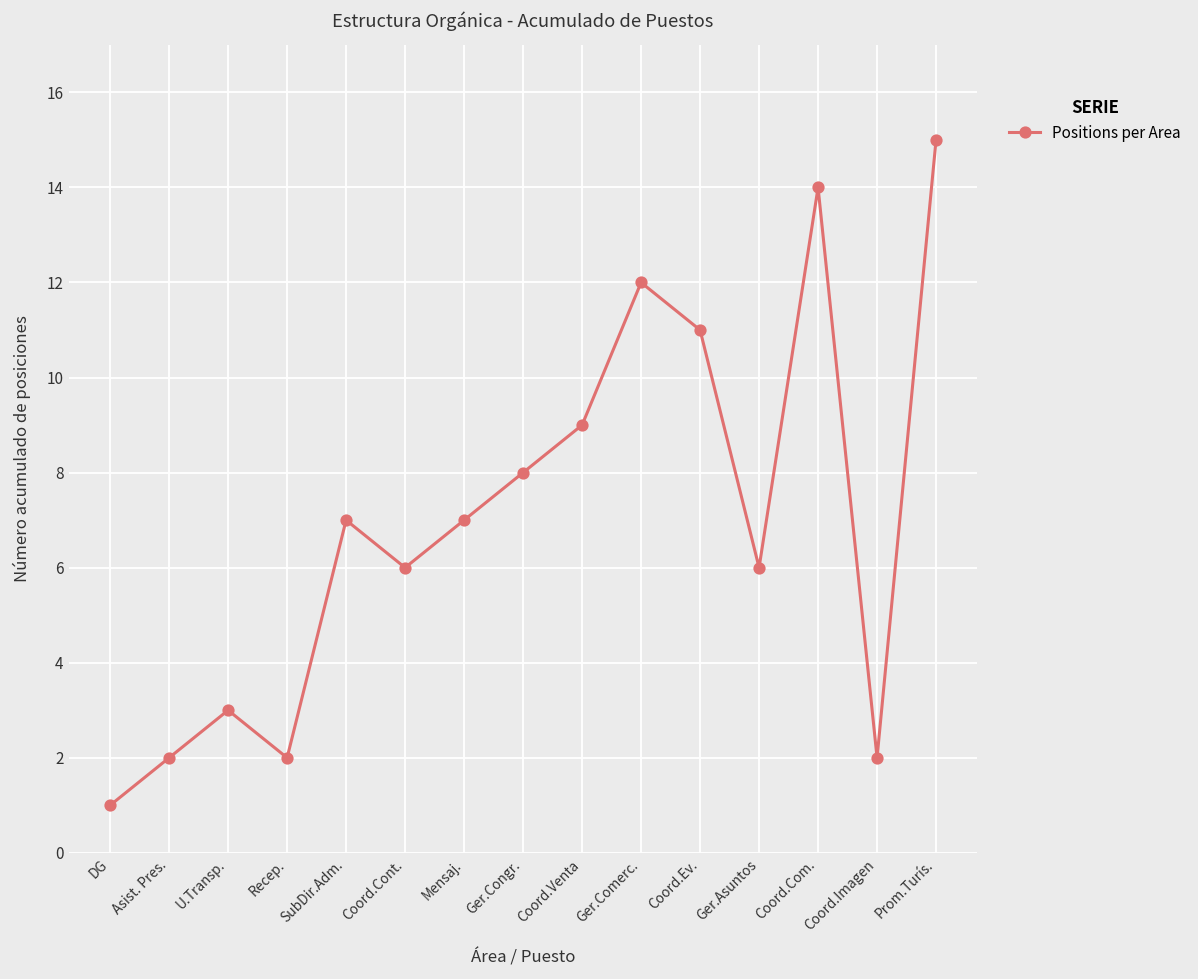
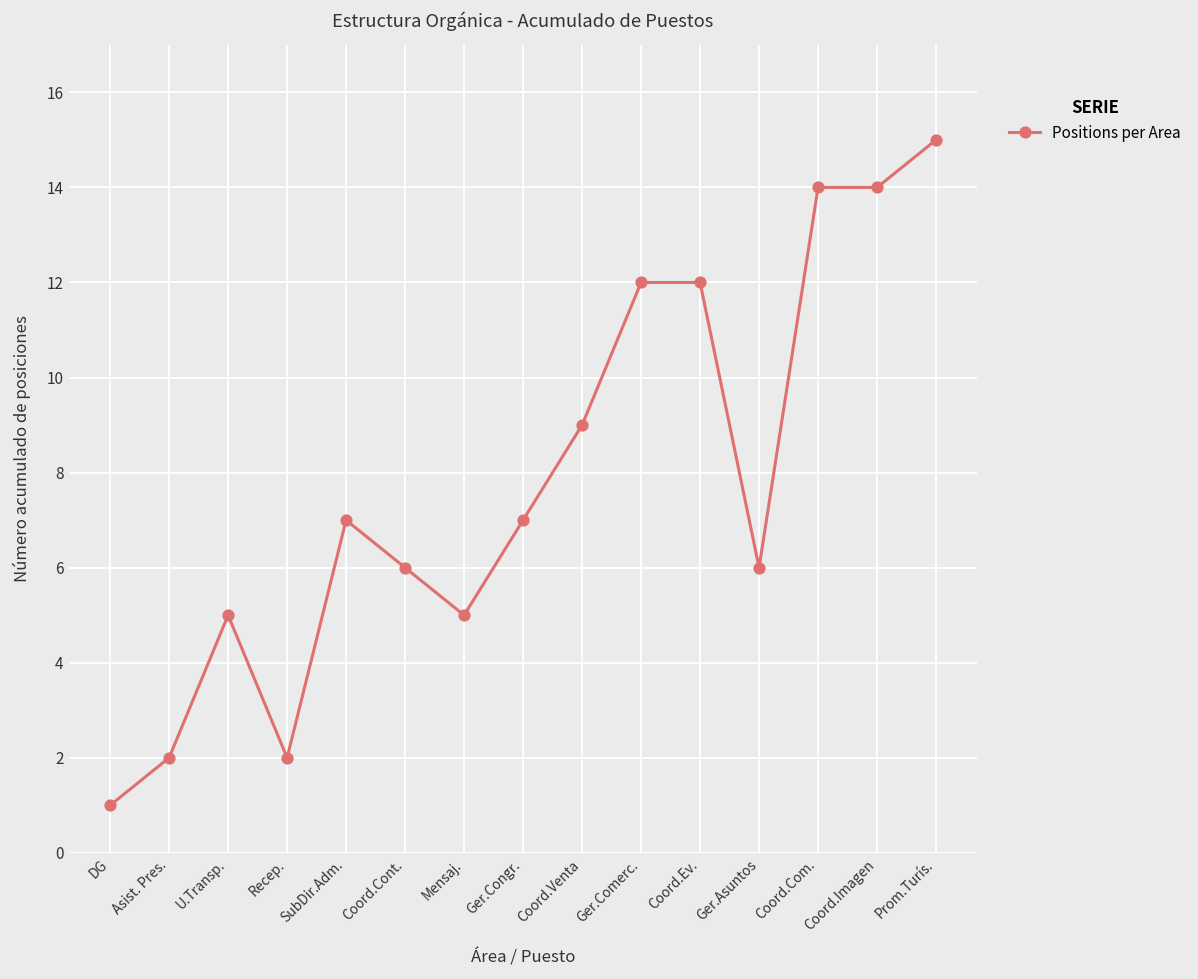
  {
    "DG": 1,
    "Asist. Pres.": 2,
-   "U.Transp.": 3,
+   "U.Transp.": 5,
    "Recep.": 2,
    "SubDir.Adm.": 7,
    "Coord.Cont.": 6,
-   "Mensaj.": 7,
-   "Ger.Congr.": 8,
+   "Mensaj.": 5,
+   "Ger.Congr.": 7,
    "Coord.Venta": 9,
    "Ger.Comerc.": 12,
-   "Coord.Ev.": 11,
+   "Coord.Ev.": 12,
    "Ger.Asuntos": 6,
    "Coord.Com.": 14,
-   "Coord.Imagen": 2,
+   "Coord.Imagen": 14,
    "Prom.Turís.": 15
  }
